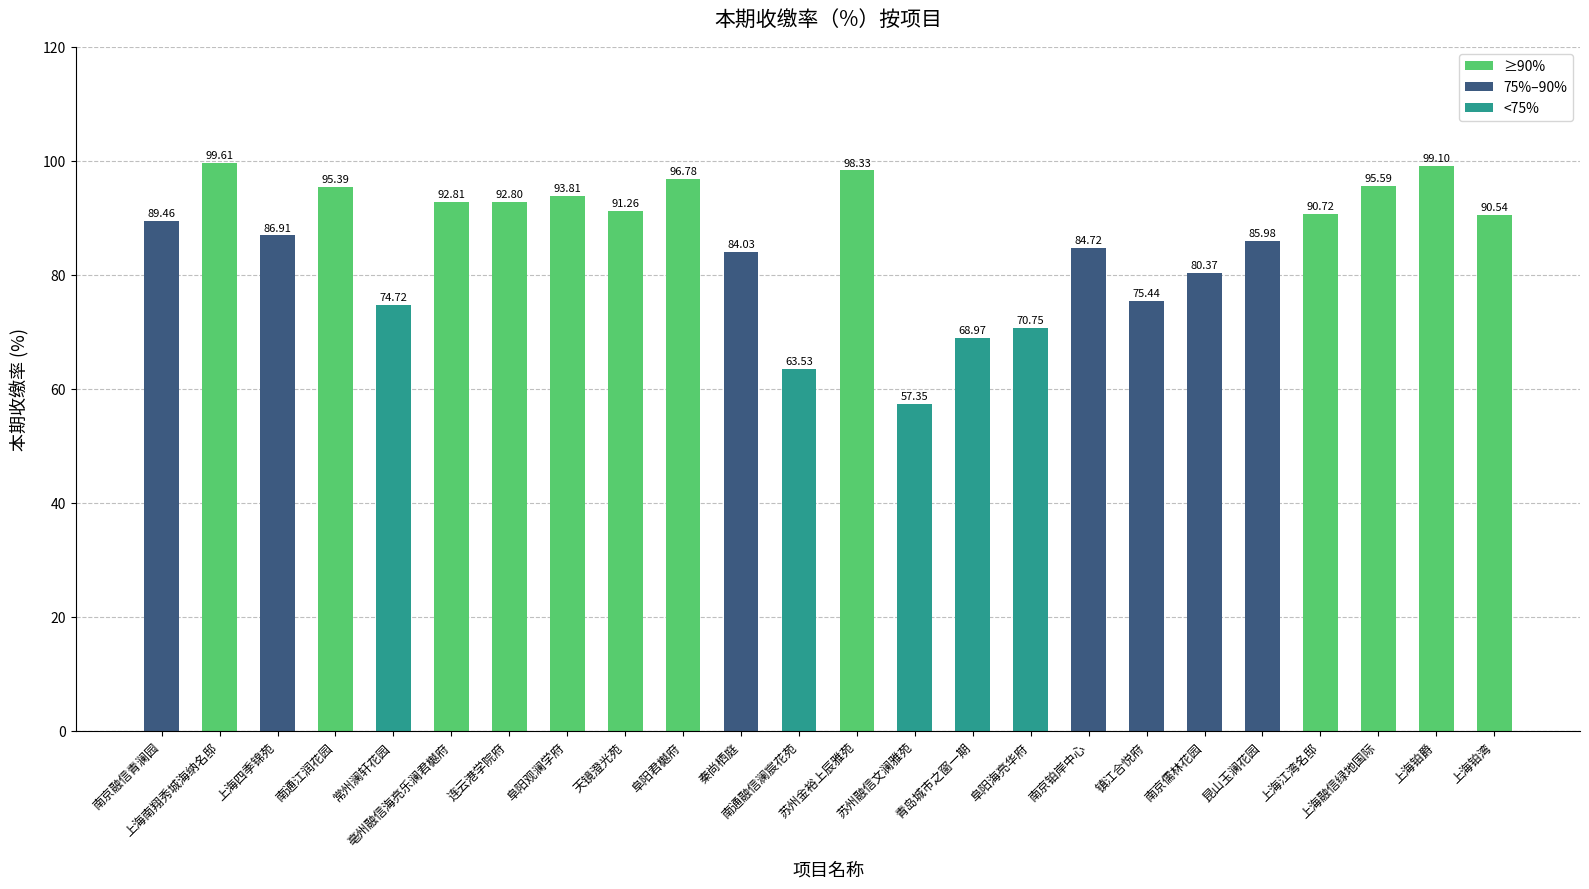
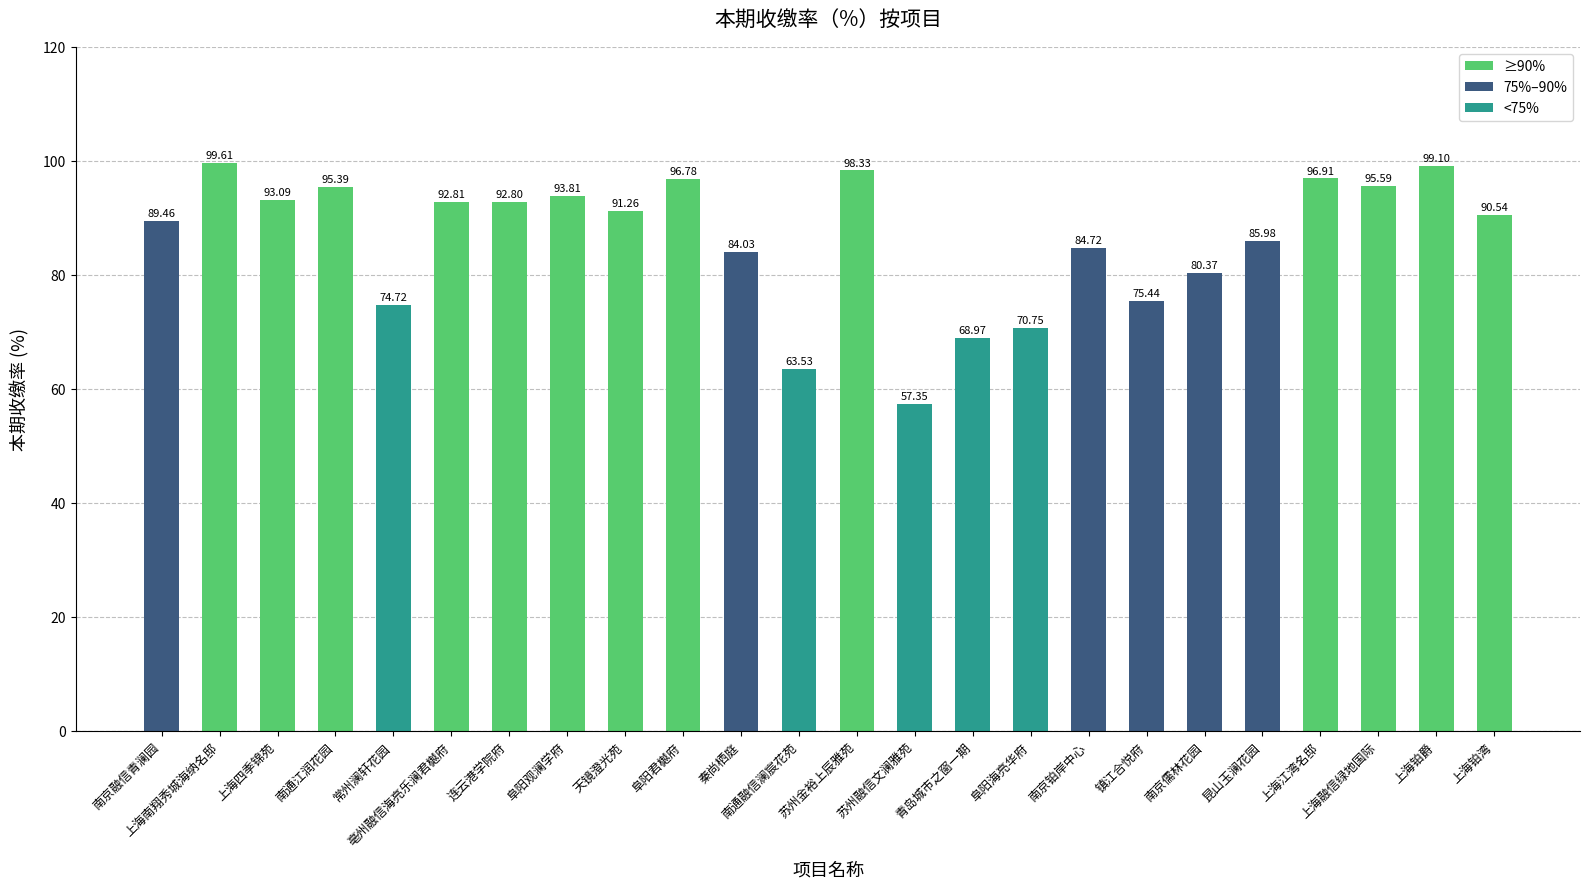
  {
    "南京融信青澜园": 89.46,
    "上海南翔秀城海纳名邸": 99.61,
-   "上海四季锦苑": 86.91,
+   "上海四季锦苑": 93.09,
    "南通江润花园": 95.39,
    "常州澜轩花园": 74.72,
    "亳州融信海亮乐澜君樾府": 92.81,
    "连云港学院府": 92.80,
    "阜阳观澜学府": 93.81,
    "天镜澄光苑": 91.26,
    "阜阳君樾府": 96.78,
    "秦尚栖庭": 84.03,
    "南通融信澜宸花苑": 63.53,
    "苏州金裕上辰雅苑": 98.33,
    "苏州融信文澜雅苑": 57.35,
    "青岛城市之窗一期": 68.97,
    "阜阳海亮华府": 70.75,
    "南京铂岸中心": 84.72,
    "镇江合悦府": 75.44,
    "南京儒林花园": 80.37,
    "昆山玉澜花园": 85.98,
-   "上海江湾名邸": 90.72,
+   "上海江湾名邸": 96.91,
    "上海融信绿地国际": 95.59,
    "上海铂爵": 99.10,
    "上海铂湾": 90.54
  }
